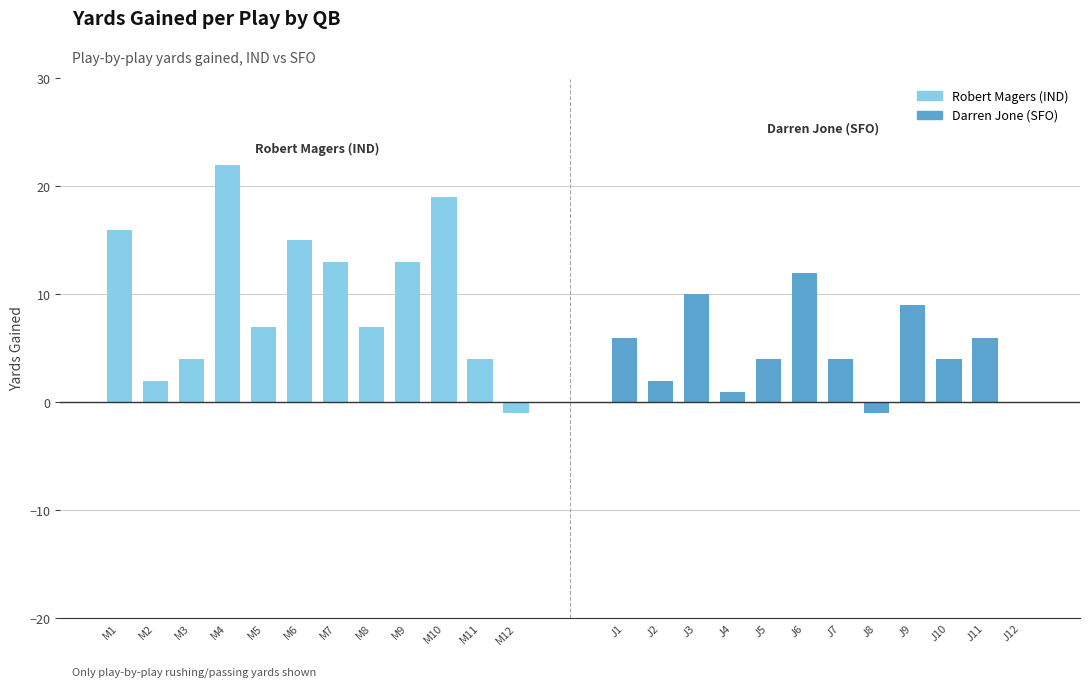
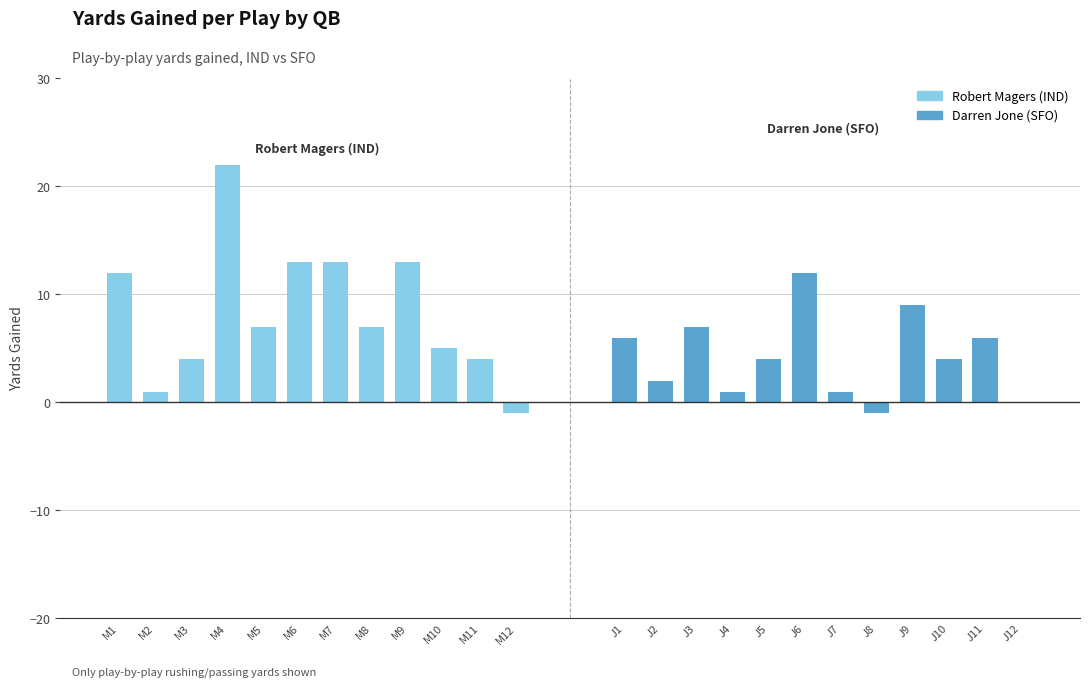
  {
    "Robert Magers (IND)": {
-     "M1": 16,
-     "M2": 2,
+     "M1": 12,
+     "M2": 1,
      "M3": 4,
      "M4": 22,
      "M5": 7,
-     "M6": 15,
+     "M6": 13,
      "M7": 13,
      "M8": 7,
      "M9": 13,
-     "M10": 19,
+     "M10": 5,
      "M11": 4,
      "M12": -1
    },
    "Darren Jone (SFO)": {
      "J1": 6,
      "J2": 2,
-     "J3": 10,
+     "J3": 7,
      "J4": 1,
      "J5": 4,
      "J6": 12,
-     "J7": 4,
+     "J7": 1,
      "J8": -1,
      "J9": 9,
      "J10": 4,
      "J11": 6,
      "J12": 0
    }
  }
